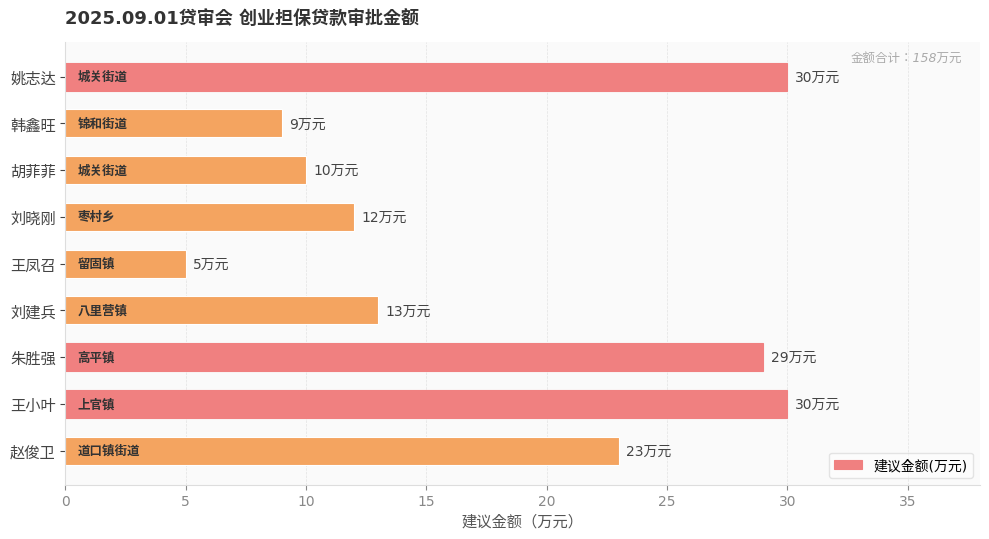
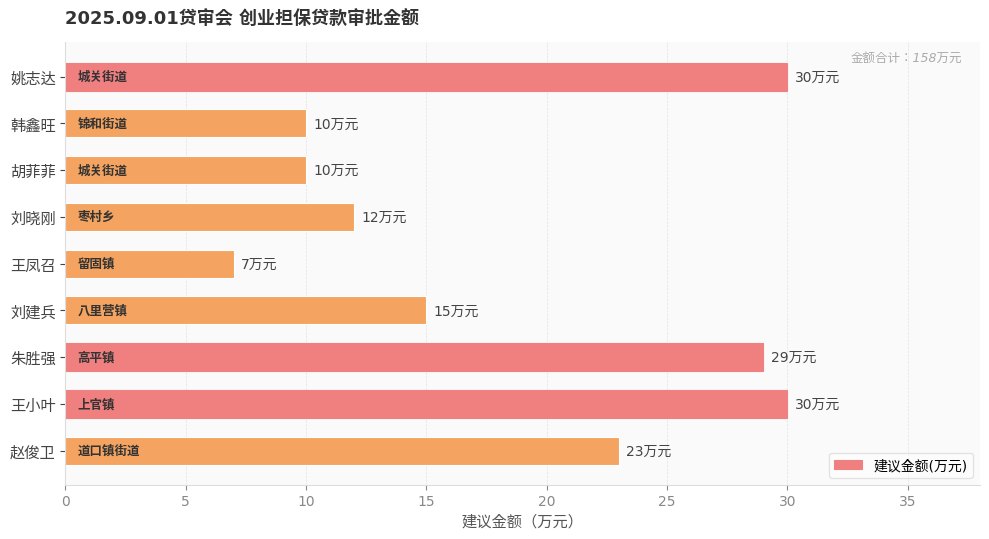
  {
    "姚志达": 30,
-   "韩鑫旺": 9,
+   "韩鑫旺": 10,
    "胡菲菲": 10,
    "刘晓刚": 12,
-   "王凤召": 5,
-   "刘建兵": 13,
+   "王凤召": 7,
+   "刘建兵": 15,
    "朱胜强": 29,
    "王小叶": 30,
    "赵俊卫": 23
  }
